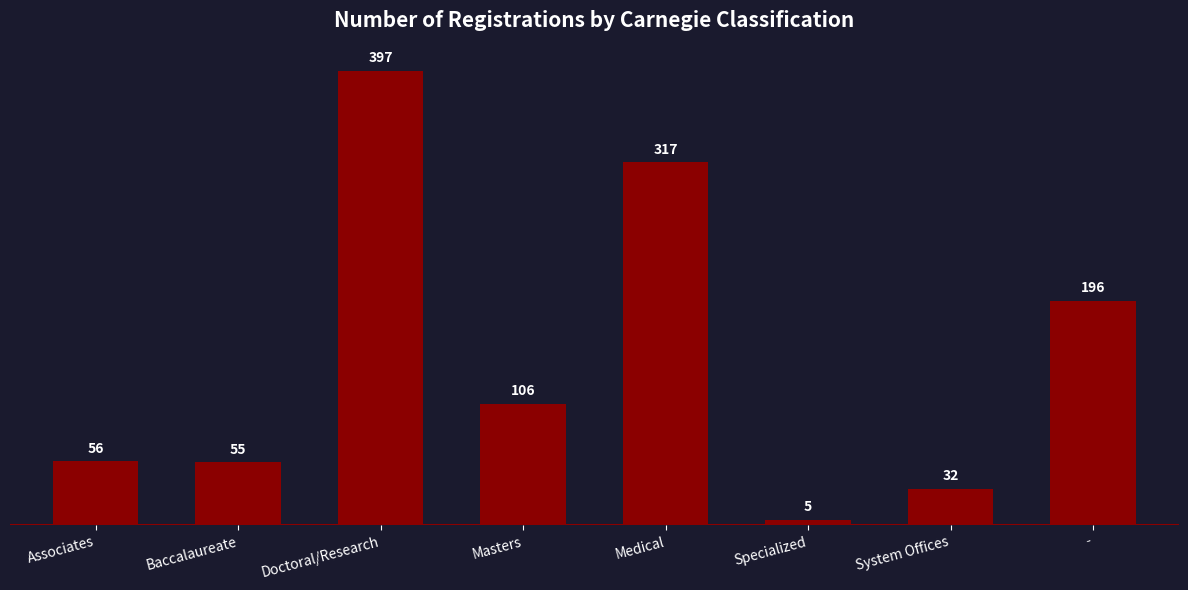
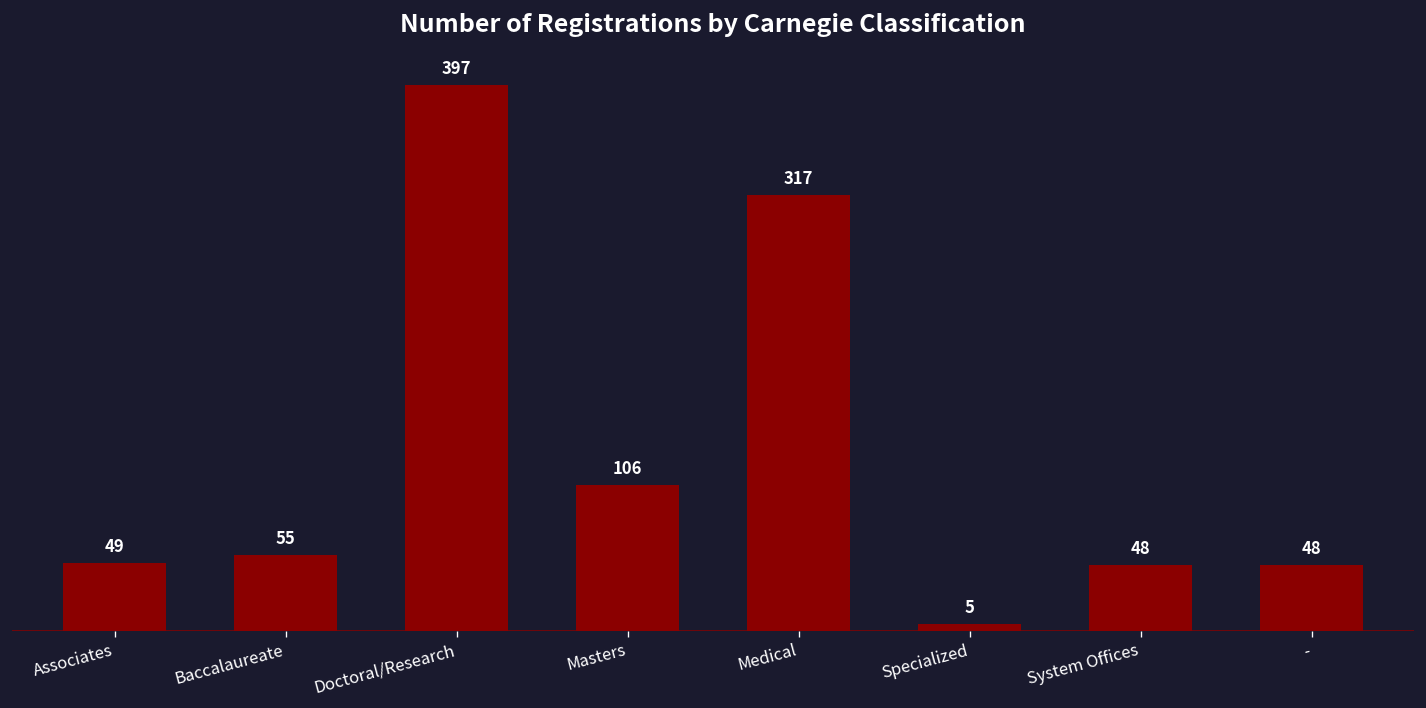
  {
-   "Associates": 56,
+   "Associates": 49,
    "Baccalaureate": 55,
    "Doctoral/Research": 397,
    "Masters": 106,
    "Medical": 317,
    "Specialized": 5,
-   "System Offices": 32,
-   "-": 196
+   "System Offices": 48,
+   "-": 48
  }
